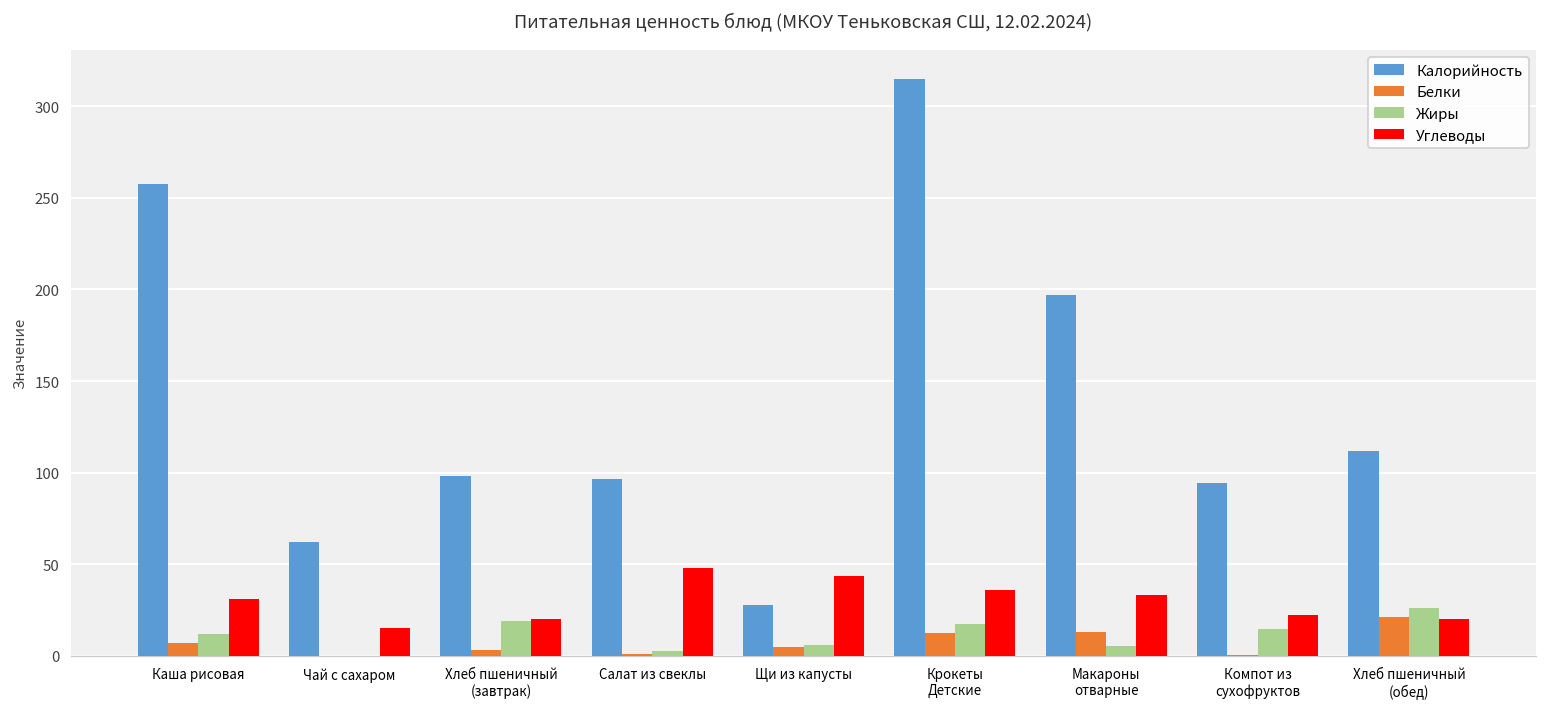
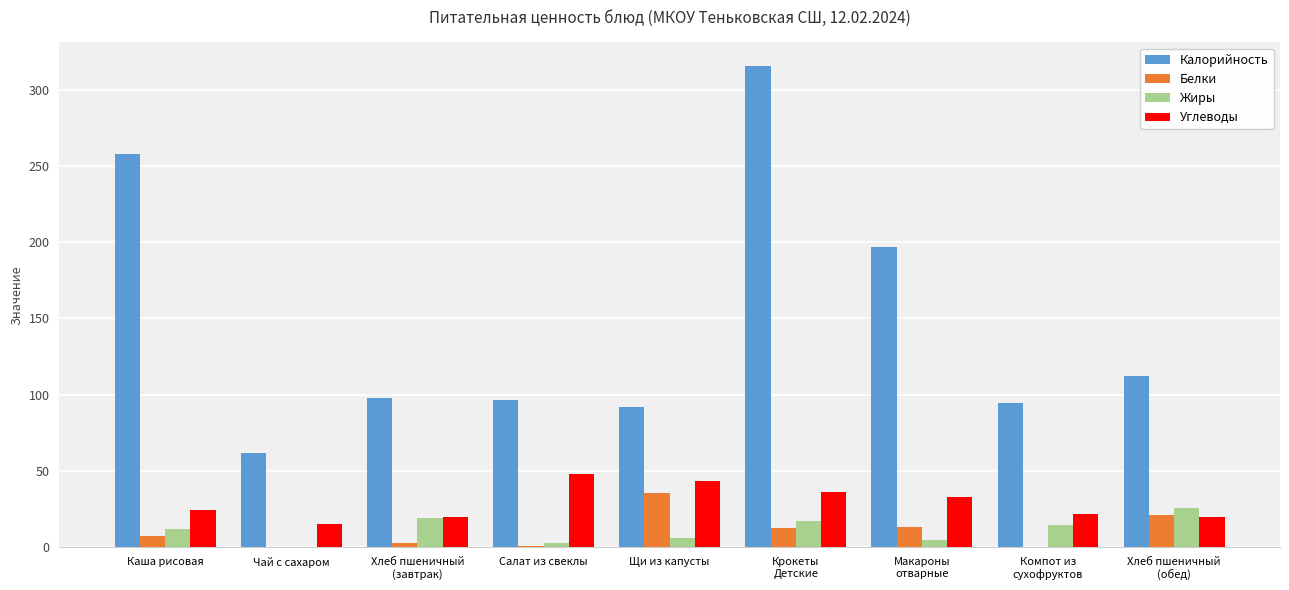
  {
    "Калорийность": {
      "Каша рисовая": 258,
      "Чай с сахаром": 62,
      "Хлеб пшеничный (завтрак)": 98,
      "Салат из свеклы": 97,
-     "Щи из капусты": 28,
+     "Щи из капусты": 92,
      "Крокеты Детские": 315,
      "Макароны отварные": 197,
      "Компот из сухофруктов": 94,
      "Хлеб пшеничный (обед)": 112
    },
    "Белки": {
      "Каша рисовая": 7,
      "Чай с сахаром": 0,
      "Хлеб пшеничный (завтрак)": 3,
-     "Щи из капусты": 5,
+     "Щи из капусты": 36,
      "Крокеты Детские": 12,
      "Макароны отварные": 13,
      "Хлеб пшеничный (обед)": 21
    },
    "Жиры": {
      "Каша рисовая": 12,
      "Чай с сахаром": 0,
      "Хлеб пшеничный (завтрак)": 19,
      "Салат из свеклы": 3,
      "Щи из капусты": 6,
      "Крокеты Детские": 17,
      "Макароны отварные": 5,
      "Компот из сухофруктов": 15,
      "Хлеб пшеничный (обед)": 26
    },
    "Углеводы": {
-     "Каша рисовая": 31,
+     "Каша рисовая": 24,
      "Чай с сахаром": 15,
      "Хлеб пшеничный (завтрак)": 20,
      "Салат из свеклы": 48,
      "Щи из капусты": 44,
      "Крокеты Детские": 36,
      "Макароны отварные": 33,
      "Компот из сухофруктов": 22,
      "Хлеб пшеничный (обед)": 20
    }
  }
